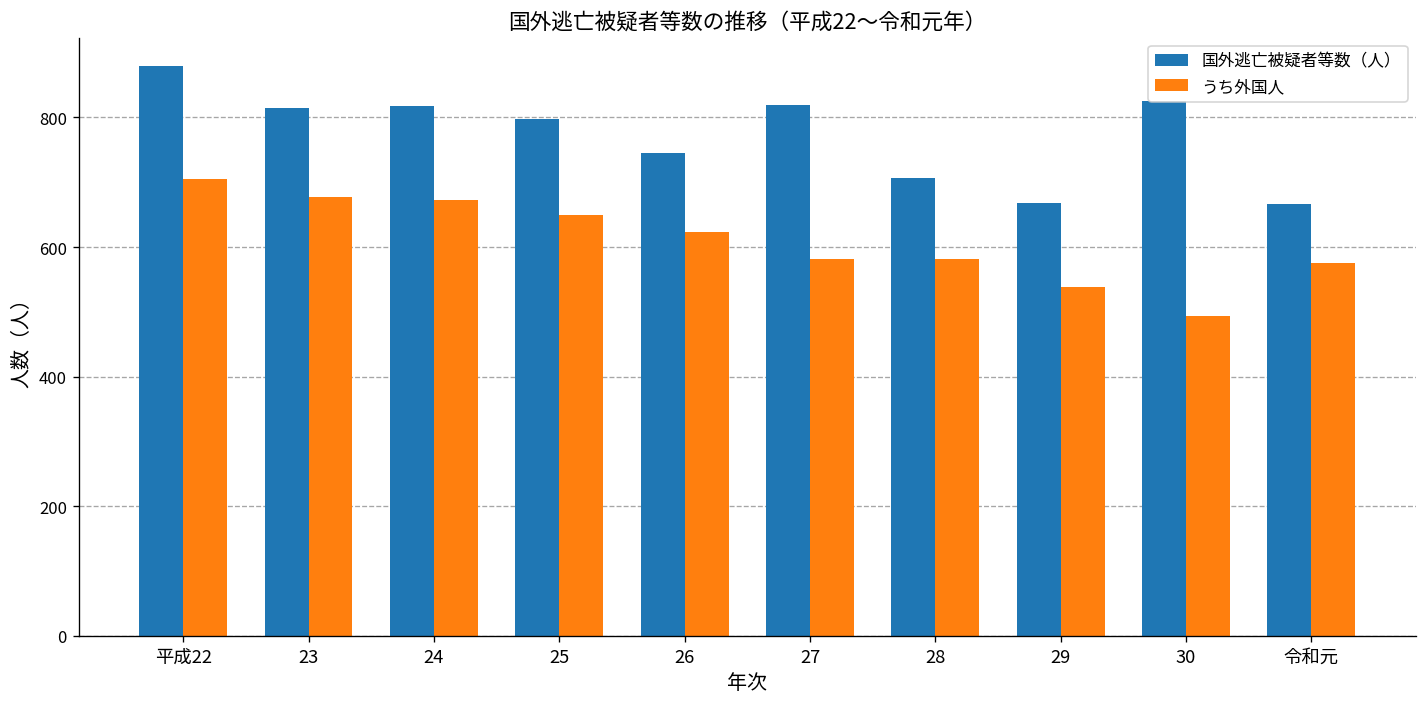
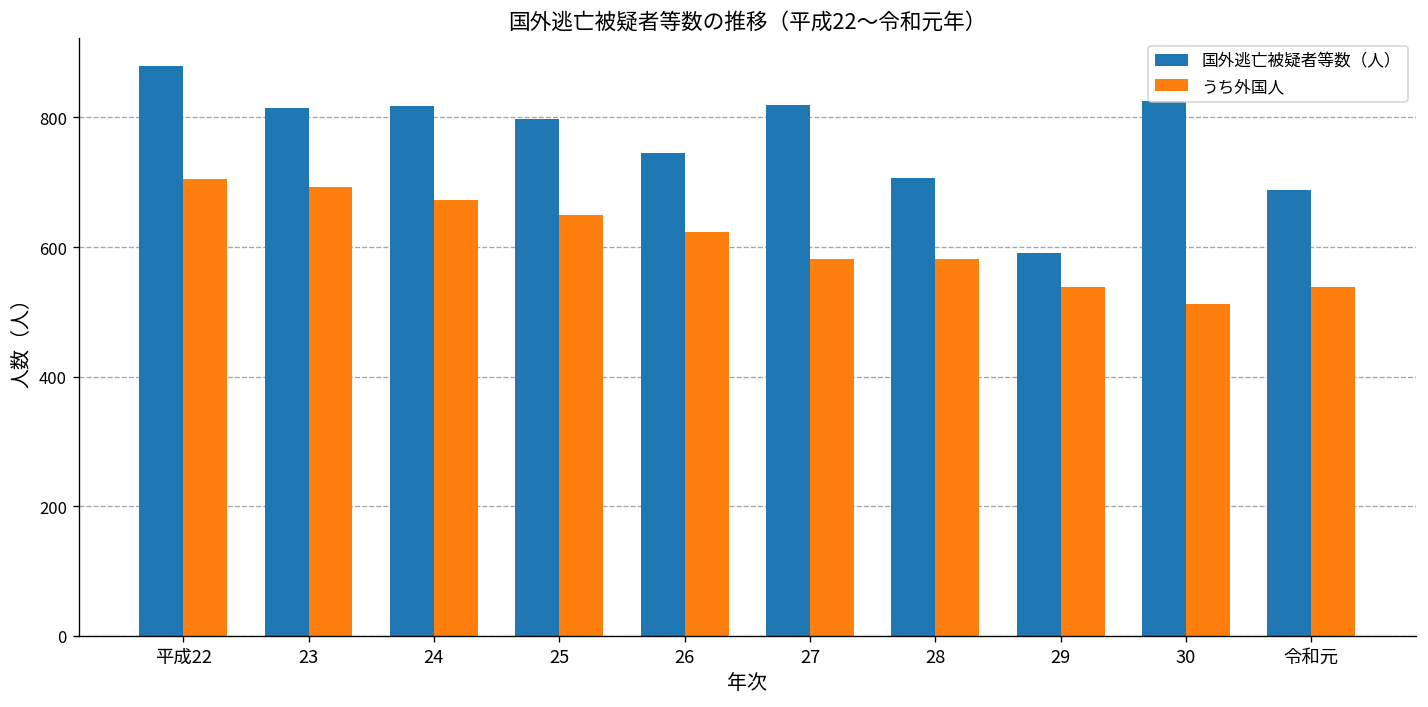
  {
    "国外逃亡被疑者等数（人）": {
      "平成22": 880,
      "23": 810,
      "24": 820,
      "25": 800,
      "26": 750,
      "27": 820,
      "28": 710,
-     "29": 670,
-     "令和元": 670
+     "29": 590,
+     "令和元": 690
    },
    "うち外国人": {
      "平成22": 710,
-     "23": 680,
+     "23": 690,
      "24": 670,
      "25": 650,
      "26": 620,
      "27": 580,
      "28": 580,
      "29": 540,
-     "30": 490,
-     "令和元": 580
+     "30": 510,
+     "令和元": 540
    }
  }
